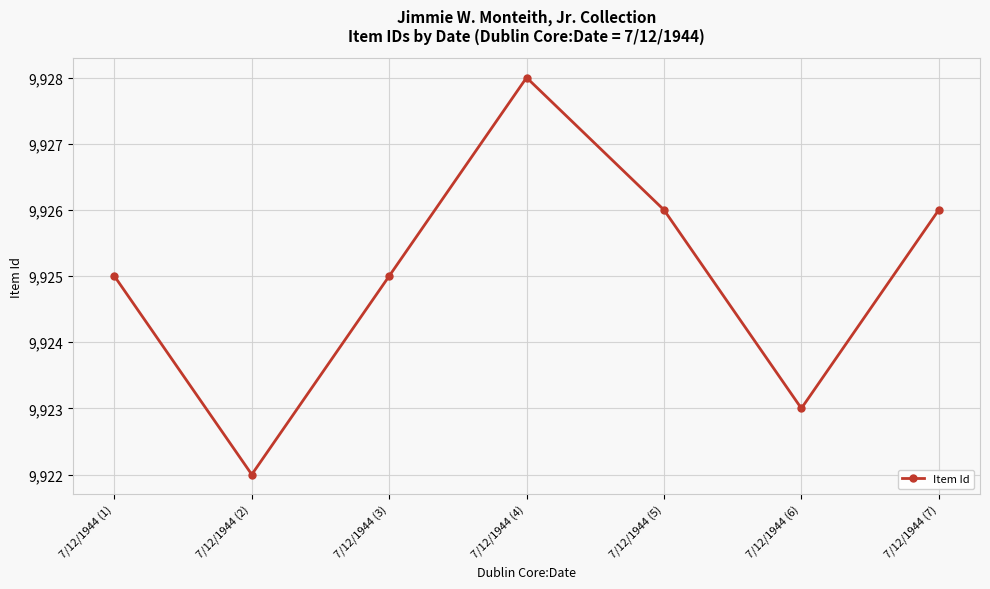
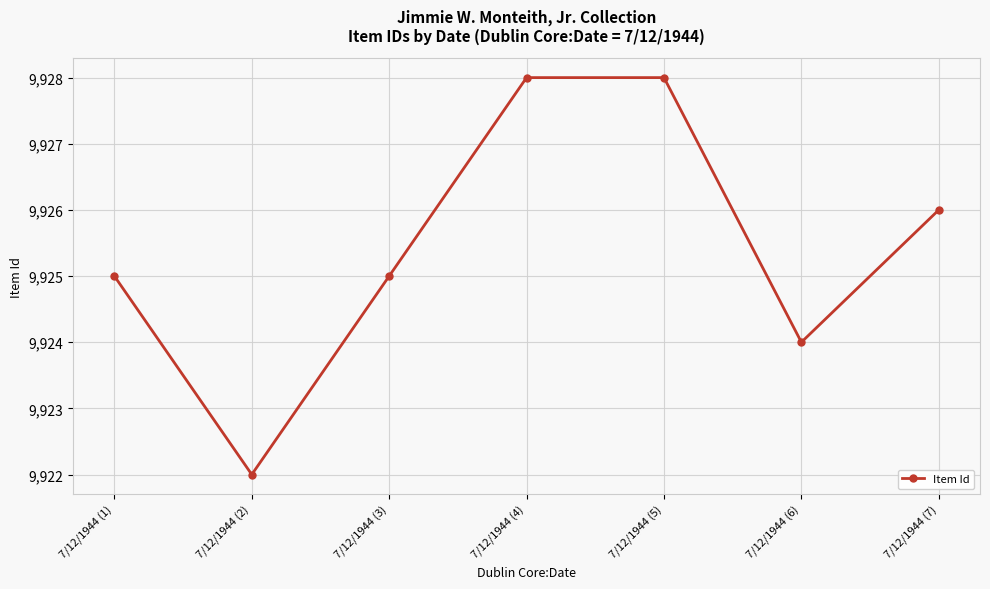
  {
    "7/12/1944 (1)": "9,925",
    "7/12/1944 (2)": "9,922",
    "7/12/1944 (3)": "9,925",
    "7/12/1944 (4)": "9,928",
-   "7/12/1944 (5)": "9,926",
-   "7/12/1944 (6)": "9,923",
+   "7/12/1944 (5)": "9,928",
+   "7/12/1944 (6)": "9,924",
    "7/12/1944 (7)": "9,926"
  }
